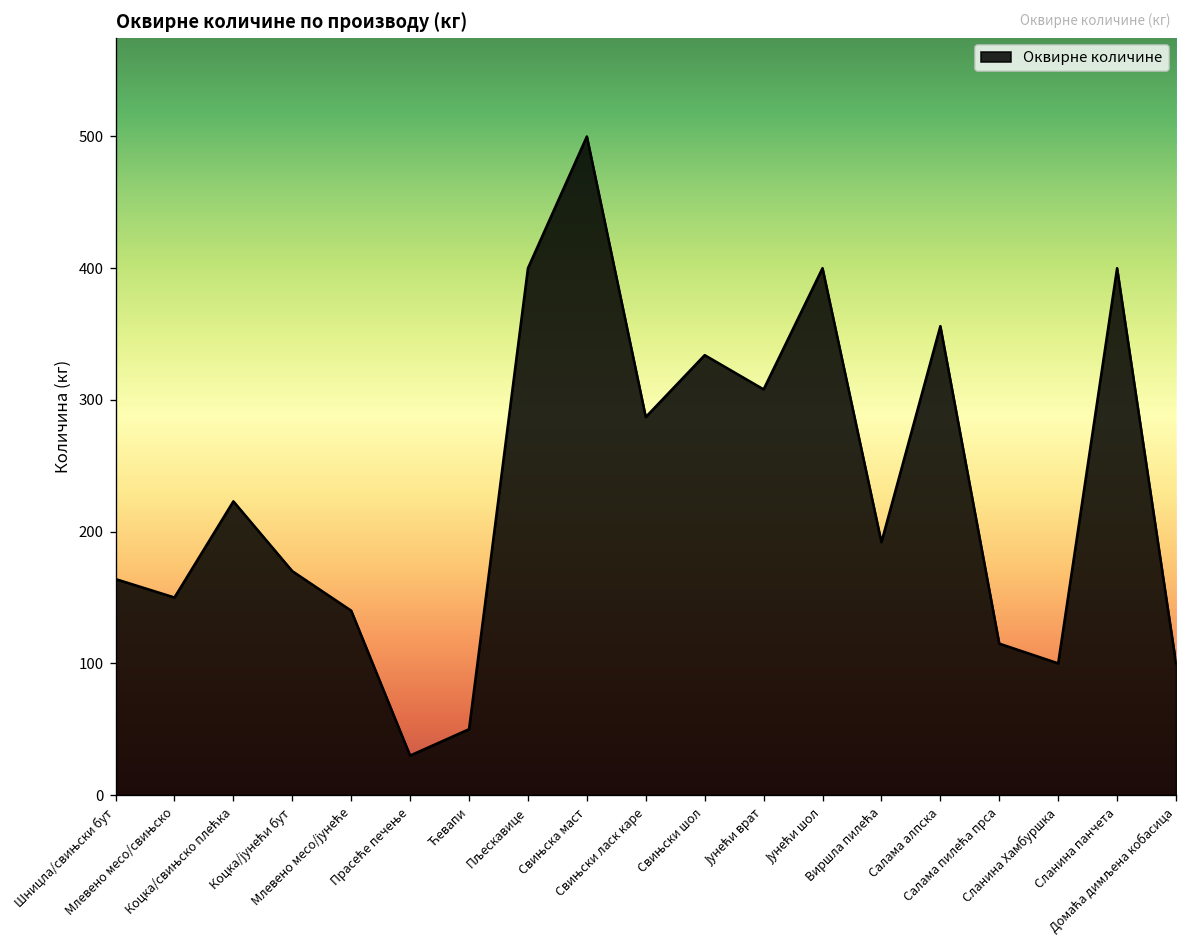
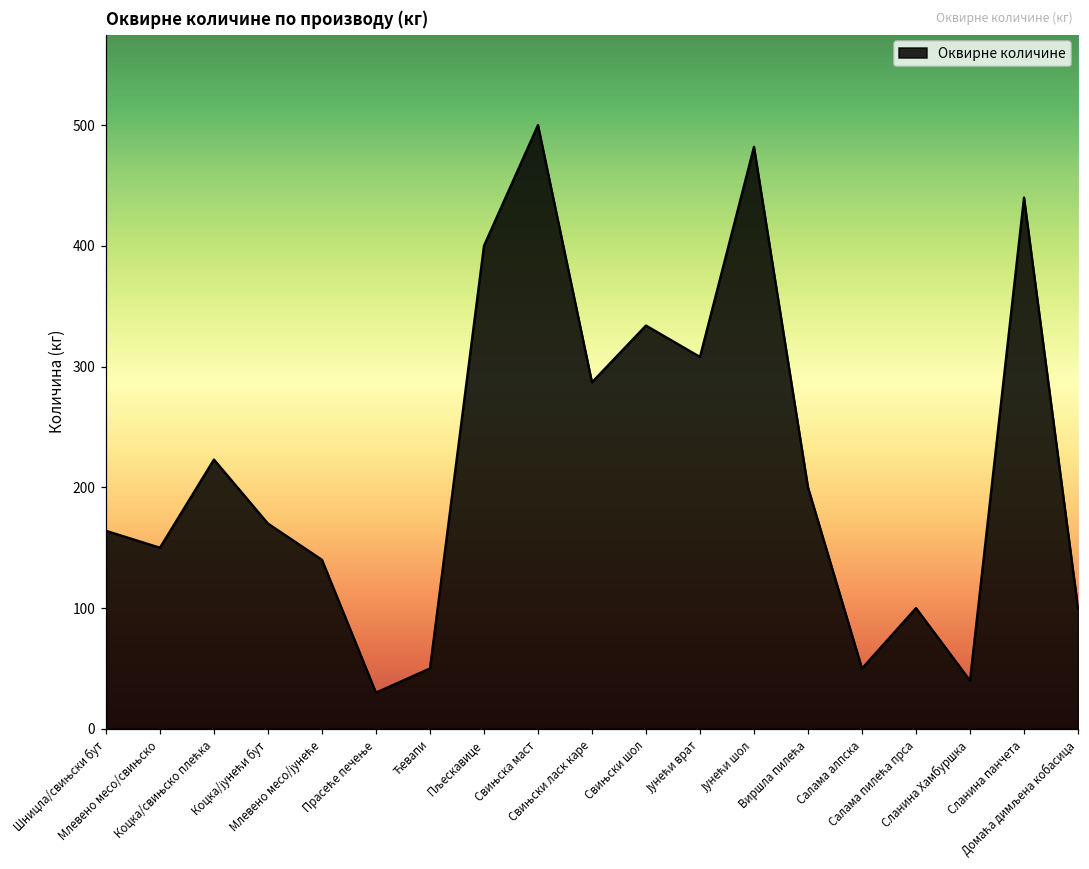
  {
    "Шницла/свињски бут": 164,
    "Млевено месо/свињско": 150,
    "Коцка/свињско плећка": 223,
    "Коцка/јунећи бут": 170,
    "Млевено месо/јунеће": 140,
    "Прасеће печење": 30,
    "Ћевапи": 50,
    "Пљескавице": 400,
    "Свињска маст": 500,
    "Свињски ласк каре": 287,
    "Свињски шол": 334,
    "Јунећи врат": 308,
-   "Јунећи шол": 400,
-   "Виршла пилећа": 192,
-   "Салама алпска": 356,
-   "Салама пилећа прса": 115,
-   "Сланина Хамбуршка": 100,
-   "Сланина панчета": 400,
+   "Јунећи шол": 482,
+   "Виршла пилећа": 200,
+   "Салама алпска": 50,
+   "Салама пилећа прса": 100,
+   "Сланина Хамбуршка": 40,
+   "Сланина панчета": 440,
    "Домаћа димљена кобасица": 100
  }
